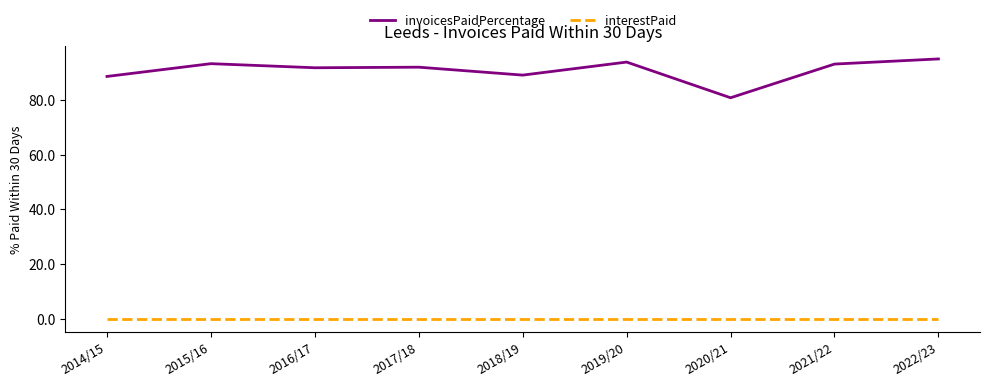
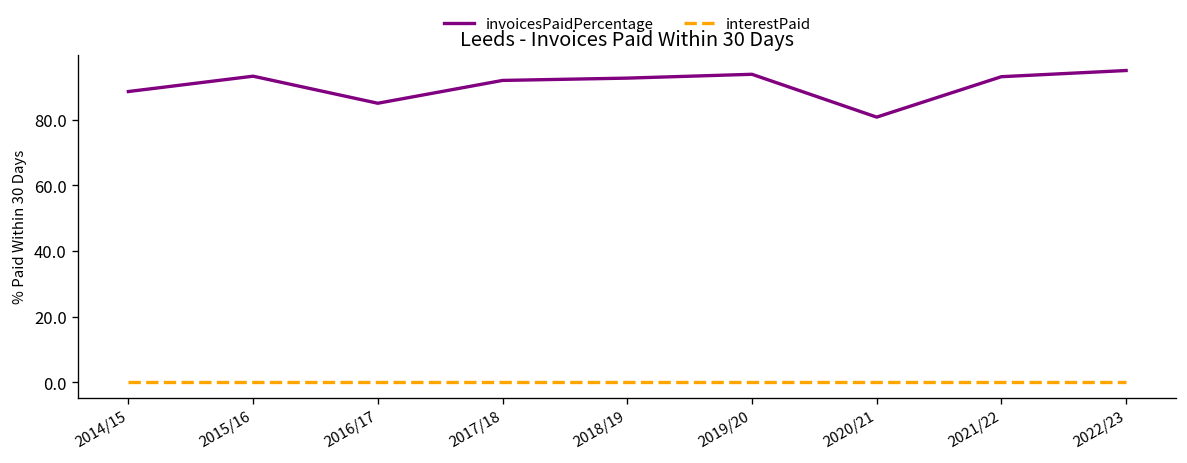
  {
    "invoicesPaidPercentage": {
      "2014/15": 89,
      "2015/16": 93,
-     "2016/17": 92,
+     "2016/17": 85,
      "2017/18": 92,
-     "2018/19": 89,
+     "2018/19": 93,
      "2019/20": 94,
      "2020/21": 81,
      "2021/22": 93,
      "2022/23": 95
    },
    "interestPaid": {
      "2014/15": 0,
      "2015/16": 0,
      "2016/17": 0,
      "2017/18": 0,
      "2018/19": 0,
      "2019/20": 0,
      "2020/21": 0,
      "2021/22": 0,
      "2022/23": 0
    }
  }
